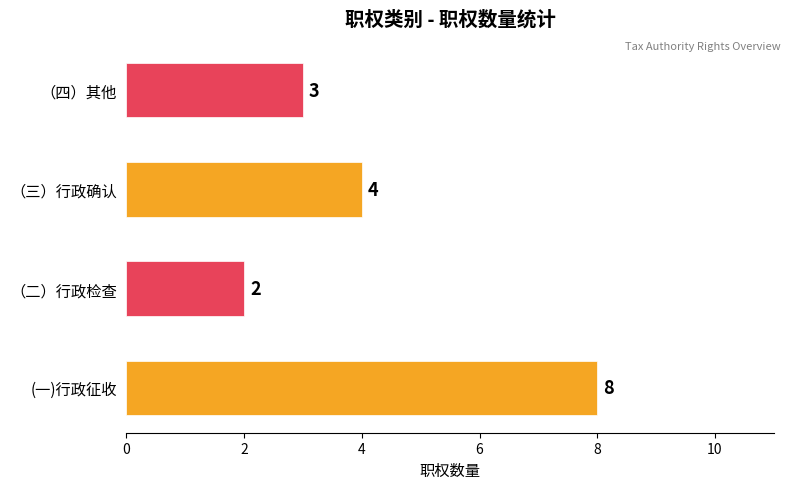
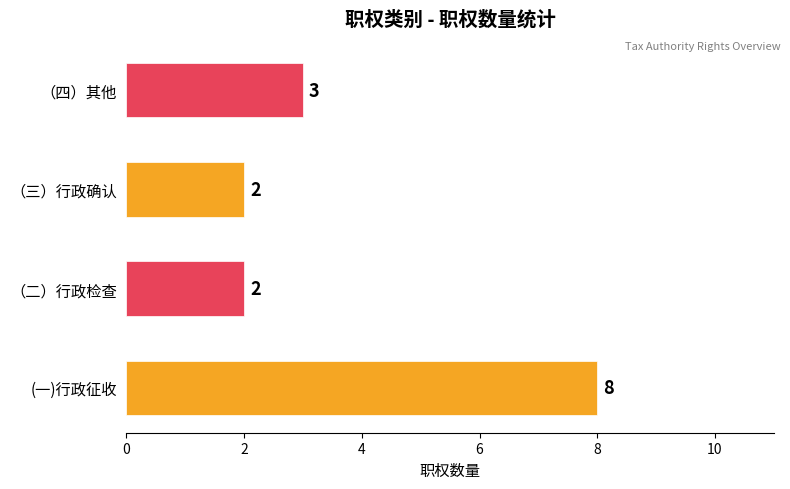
  {
    "（四）其他": 3,
-   "（三）行政确认": 4,
+   "（三）行政确认": 2,
    "（二）行政检查": 2,
    "(一)行政征收": 8
  }
